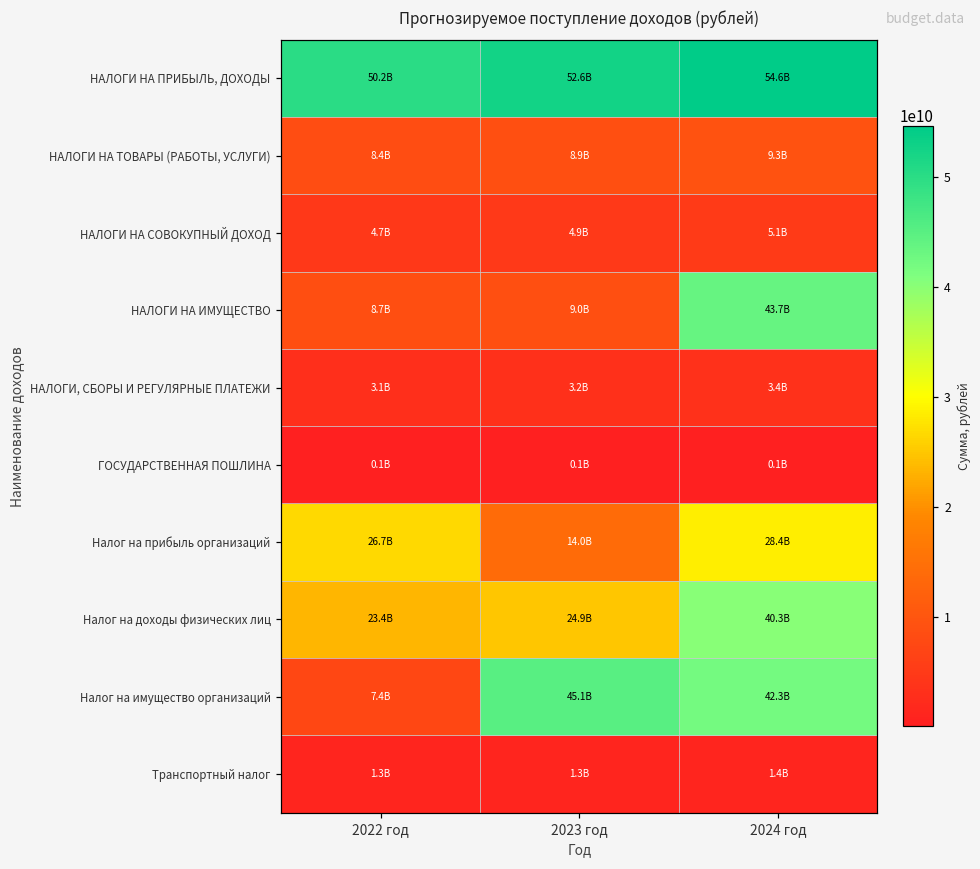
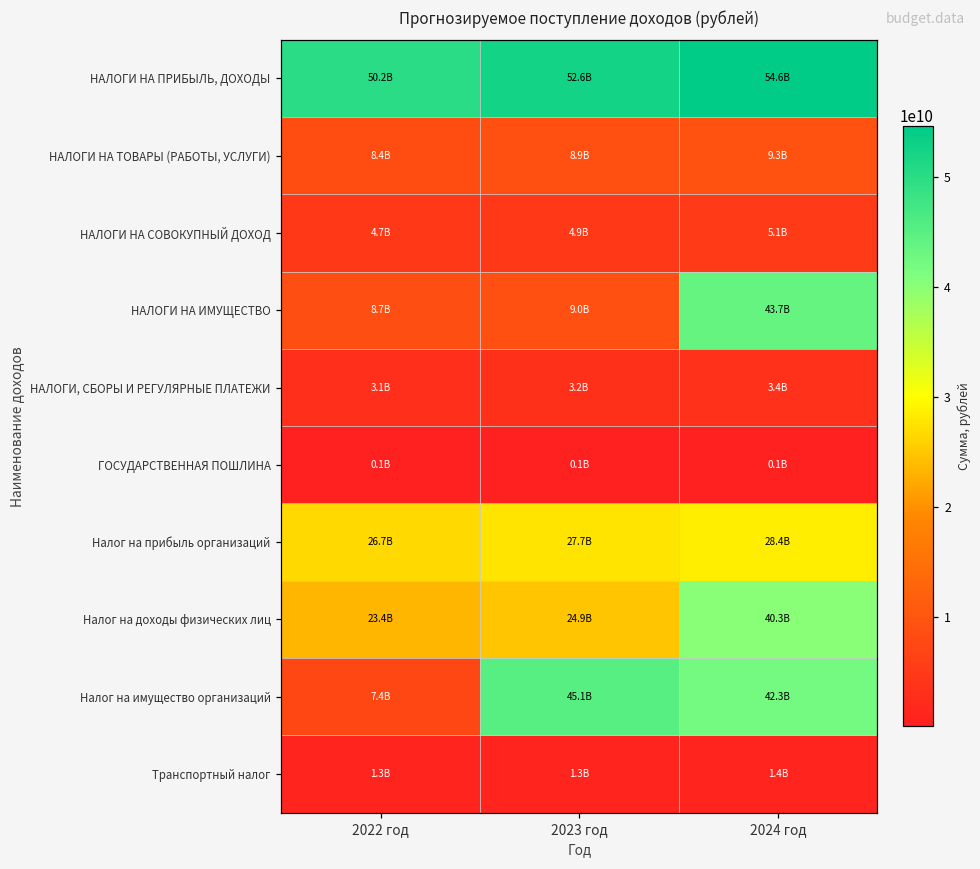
  {
    "НАЛОГИ НА ПРИБЫЛЬ, ДОХОДЫ": {
      "2022 год": "50.2B",
      "2023 год": "52.6B",
      "2024 год": "54.6B"
    },
    "НАЛОГИ НА ТОВАРЫ (РАБОТЫ, УСЛУГИ)": {
      "2022 год": "8.4B",
      "2023 год": "8.9B",
      "2024 год": "9.3B"
    },
    "НАЛОГИ НА СОВОКУПНЫЙ ДОХОД": {
      "2022 год": "4.7B",
      "2023 год": "4.9B",
      "2024 год": "5.1B"
    },
    "НАЛОГИ НА ИМУЩЕСТВО": {
      "2022 год": "8.7B",
      "2023 год": "9.0B",
      "2024 год": "43.7B"
    },
    "НАЛОГИ, СБОРЫ И РЕГУЛЯРНЫЕ ПЛАТЕЖИ": {
      "2022 год": "3.1B",
      "2023 год": "3.2B",
      "2024 год": "3.4B"
    },
    "ГОСУДАРСТВЕННАЯ ПОШЛИНА": {
      "2022 год": "0.1B",
      "2023 год": "0.1B",
      "2024 год": "0.1B"
    },
    "Налог на прибыль организаций": {
      "2022 год": "26.7B",
-     "2023 год": "14.0B",
+     "2023 год": "27.7B",
      "2024 год": "28.4B"
    },
    "Налог на доходы физических лиц": {
      "2022 год": "23.4B",
      "2023 год": "24.9B",
      "2024 год": "40.3B"
    },
    "Налог на имущество организаций": {
      "2022 год": "7.4B",
      "2023 год": "45.1B",
      "2024 год": "42.3B"
    },
    "Транспортный налог": {
      "2022 год": "1.3B",
      "2023 год": "1.3B",
      "2024 год": "1.4B"
    }
  }
